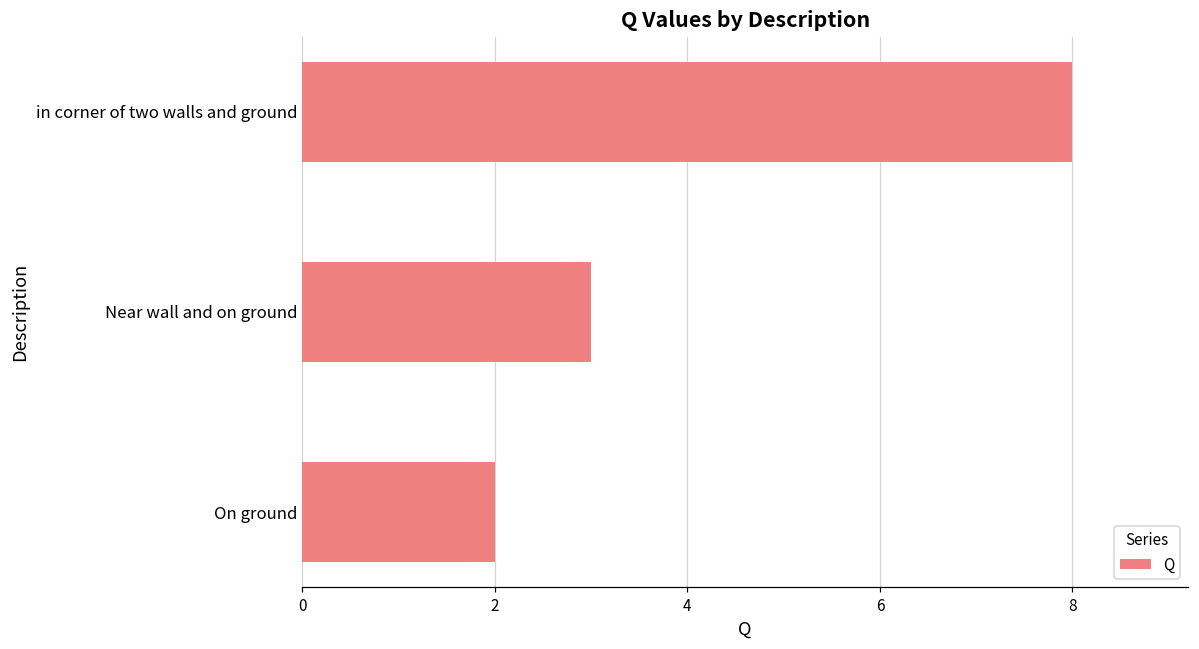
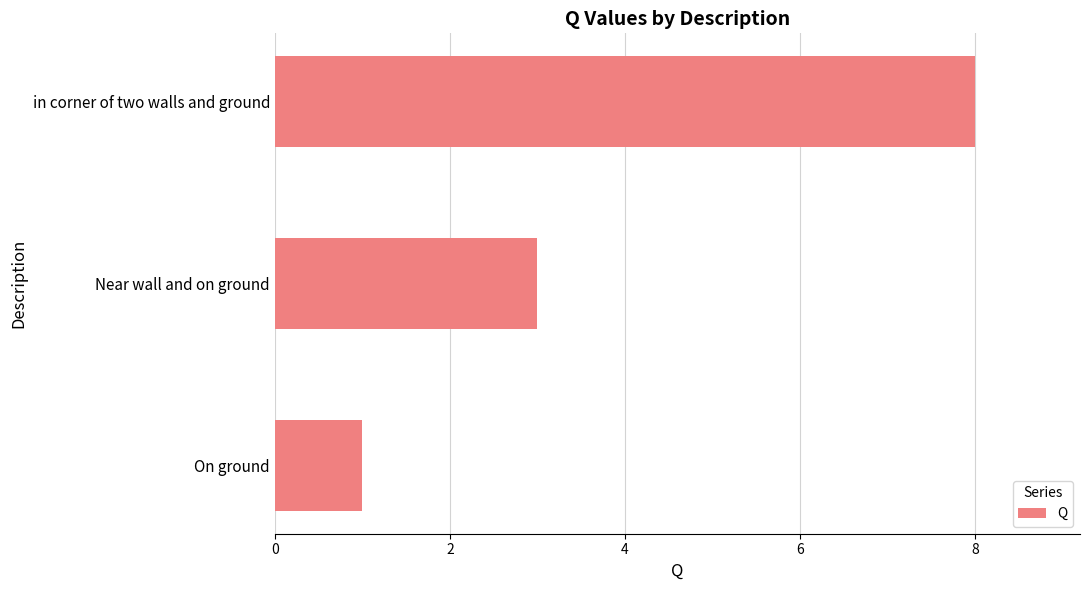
  {
    "in corner of two walls and ground": 8,
    "Near wall and on ground": 3,
-   "On ground": 2
+   "On ground": 1
  }
